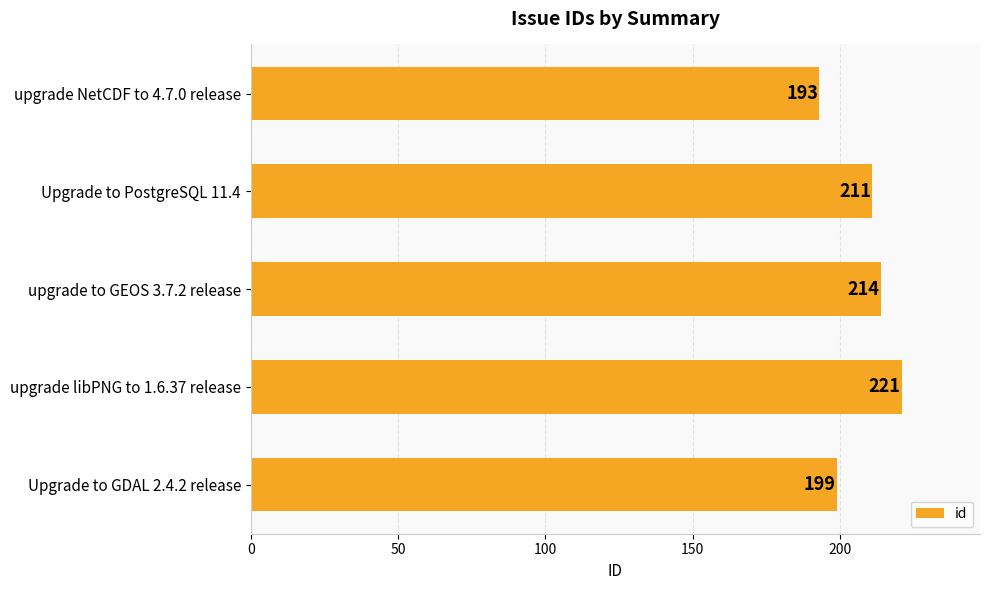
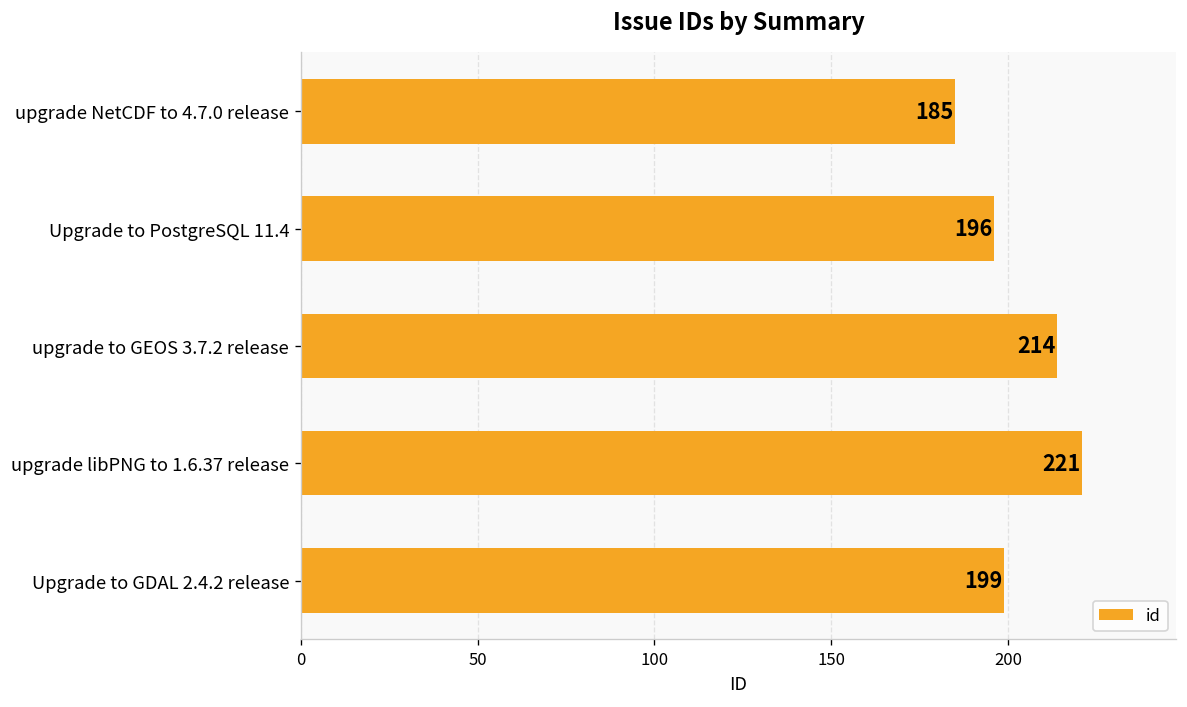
  {
-   "upgrade NetCDF to 4.7.0 release": 193,
-   "Upgrade to PostgreSQL 11.4": 211,
+   "upgrade NetCDF to 4.7.0 release": 185,
+   "Upgrade to PostgreSQL 11.4": 196,
    "upgrade to GEOS 3.7.2 release": 214,
    "upgrade libPNG to 1.6.37 release": 221,
    "Upgrade to GDAL 2.4.2 release": 199
  }
